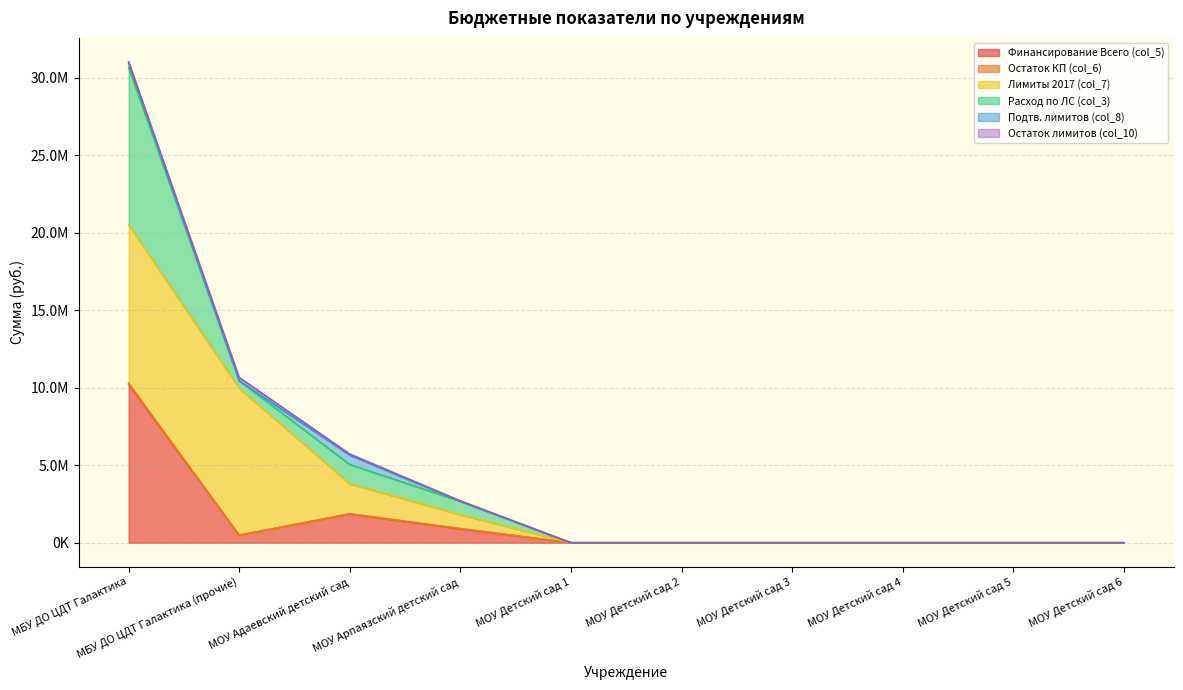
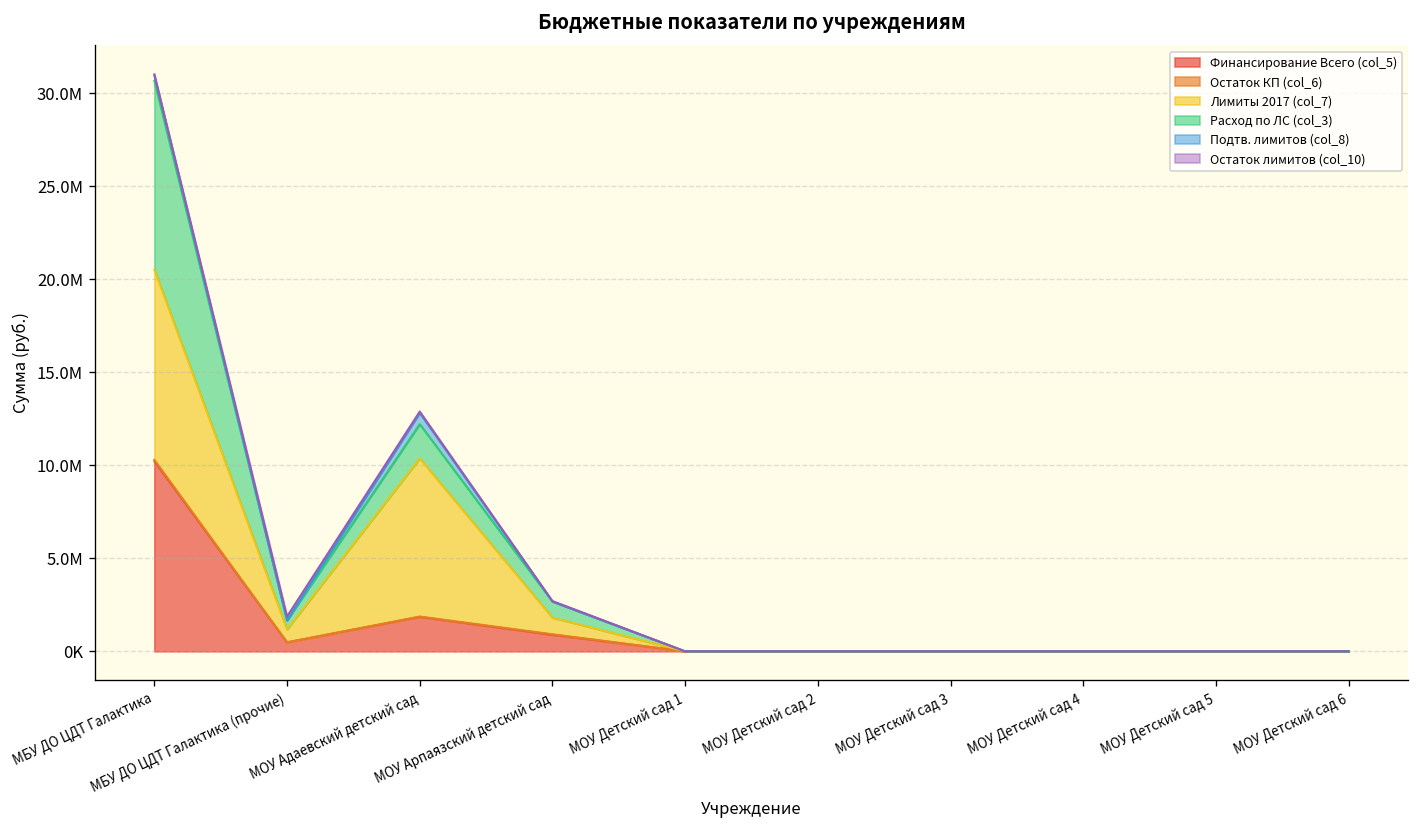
  {
    "Лимиты 2017 (col_7)": {
      "МБУ ДО ЦДТ Галактика": 10200000,
-     "МБУ ДО ЦДТ Галактика (прочие)": 9500000,
-     "МОУ Адаевский детский сад": 1900000,
+     "МБУ ДО ЦДТ Галактика (прочие)": 700000,
+     "МОУ Адаевский детский сад": 8500000,
      "МОУ Арпаязский детский сад": 900000
    },
    "Расход по ЛС (col_3)": {
      "МБУ ДО ЦДТ Галактика": 10100000,
-     "МОУ Адаевский детский сад": 1200000
+     "МОУ Адаевский детский сад": 1800000
    },
    "Остаток лимитов (col_10)": {
      "МБУ ДО ЦДТ Галактика (прочие)": 200000
    }
  }
